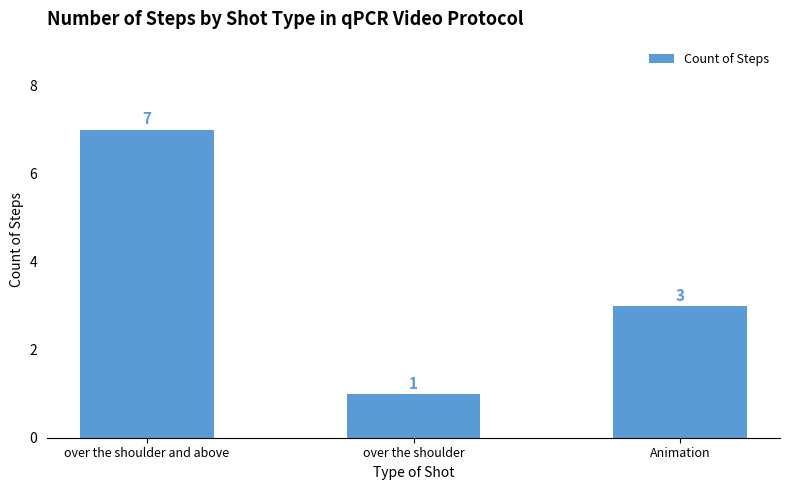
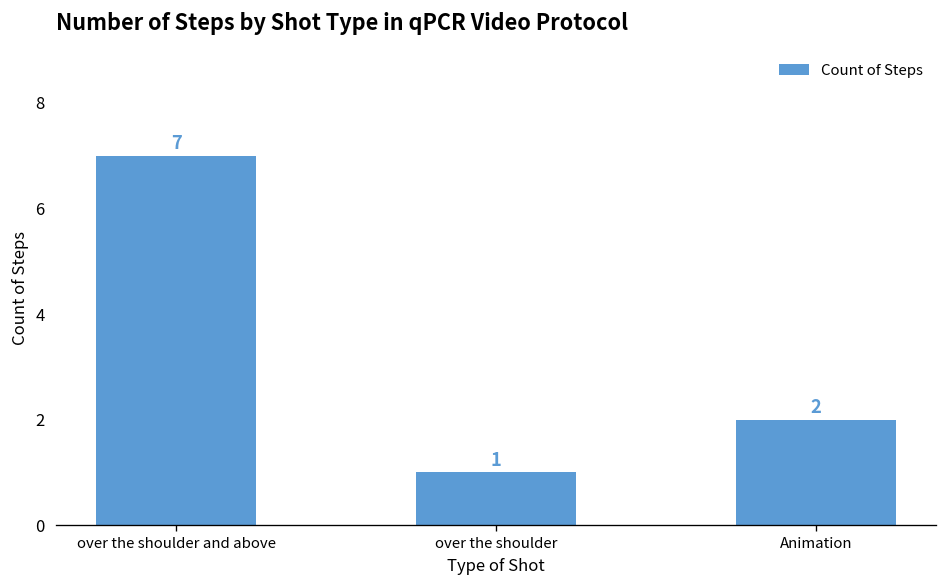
  {
    "over the shoulder and above": 7,
    "over the shoulder": 1,
-   "Animation": 3
+   "Animation": 2
  }
